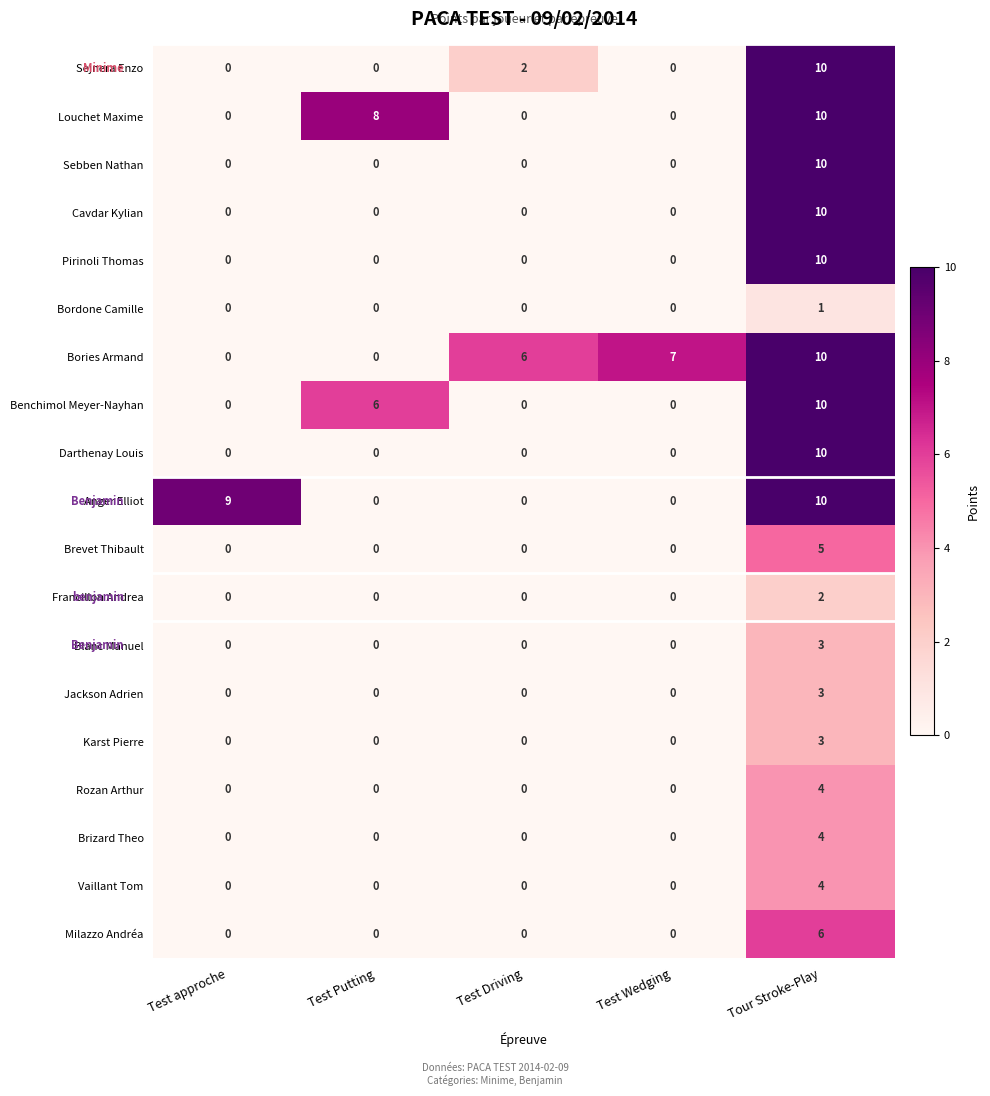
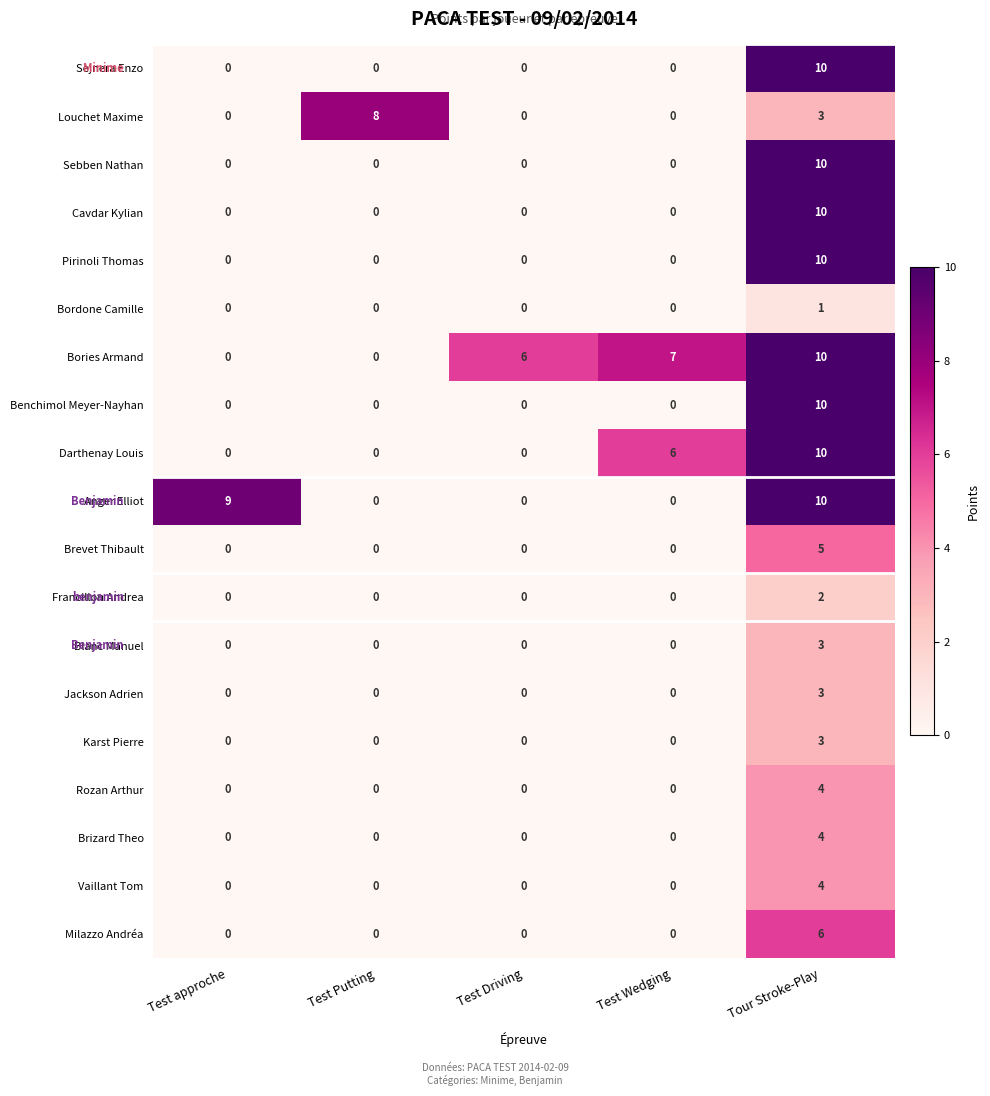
  {
    "Sejnera Enzo": {
      "Test approche": 0,
      "Test Putting": 0,
-     "Test Driving": 2,
+     "Test Driving": 0,
      "Test Wedging": 0,
      "Tour Stroke-Play": 10
    },
    "Louchet Maxime": {
      "Test approche": 0,
      "Test Putting": 8,
      "Test Driving": 0,
      "Test Wedging": 0,
-     "Tour Stroke-Play": 10
+     "Tour Stroke-Play": 3
    },
    "Sebben Nathan": {
      "Test approche": 0,
      "Test Putting": 0,
      "Test Driving": 0,
      "Test Wedging": 0,
      "Tour Stroke-Play": 10
    },
    "Cavdar Kylian": {
      "Test approche": 0,
      "Test Putting": 0,
      "Test Driving": 0,
      "Test Wedging": 0,
      "Tour Stroke-Play": 10
    },
    "Pirinoli Thomas": {
      "Test approche": 0,
      "Test Putting": 0,
      "Test Driving": 0,
      "Test Wedging": 0,
      "Tour Stroke-Play": 10
    },
    "Bordone Camille": {
      "Test approche": 0,
      "Test Putting": 0,
      "Test Driving": 0,
      "Test Wedging": 0,
      "Tour Stroke-Play": 1
    },
    "Bories Armand": {
      "Test approche": 0,
      "Test Putting": 0,
      "Test Driving": 6,
      "Test Wedging": 7,
      "Tour Stroke-Play": 10
    },
    "Benchimol Meyer-Nayhan": {
      "Test approche": 0,
-     "Test Putting": 6,
+     "Test Putting": 0,
      "Test Driving": 0,
      "Test Wedging": 0,
      "Tour Stroke-Play": 10
    },
    "Darthenay Louis": {
      "Test approche": 0,
      "Test Putting": 0,
      "Test Driving": 0,
-     "Test Wedging": 0,
+     "Test Wedging": 6,
      "Tour Stroke-Play": 10
    },
    "Anger Elliot": {
      "Test approche": 9,
      "Test Putting": 0,
      "Test Driving": 0,
      "Test Wedging": 0,
      "Tour Stroke-Play": 10
    },
    "Brevet Thibault": {
      "Test approche": 0,
      "Test Putting": 0,
      "Test Driving": 0,
      "Test Wedging": 0,
      "Tour Stroke-Play": 5
    },
    "Francillon Andrea": {
      "Test approche": 0,
      "Test Putting": 0,
      "Test Driving": 0,
      "Test Wedging": 0,
      "Tour Stroke-Play": 2
    },
    "Blanc Manuel": {
      "Test approche": 0,
      "Test Putting": 0,
      "Test Driving": 0,
      "Test Wedging": 0,
      "Tour Stroke-Play": 3
    },
    "Jackson Adrien": {
      "Test approche": 0,
      "Test Putting": 0,
      "Test Driving": 0,
      "Test Wedging": 0,
      "Tour Stroke-Play": 3
    },
    "Karst Pierre": {
      "Test approche": 0,
      "Test Putting": 0,
      "Test Driving": 0,
      "Test Wedging": 0,
      "Tour Stroke-Play": 3
    },
    "Rozan Arthur": {
      "Test approche": 0,
      "Test Putting": 0,
      "Test Driving": 0,
      "Test Wedging": 0,
      "Tour Stroke-Play": 4
    },
    "Brizard Theo": {
      "Test approche": 0,
      "Test Putting": 0,
      "Test Driving": 0,
      "Test Wedging": 0,
      "Tour Stroke-Play": 4
    },
    "Vaillant Tom": {
      "Test approche": 0,
      "Test Putting": 0,
      "Test Driving": 0,
      "Test Wedging": 0,
      "Tour Stroke-Play": 4
    },
    "Milazzo Andréa": {
      "Test approche": 0,
      "Test Putting": 0,
      "Test Driving": 0,
      "Test Wedging": 0,
      "Tour Stroke-Play": 6
    }
  }
